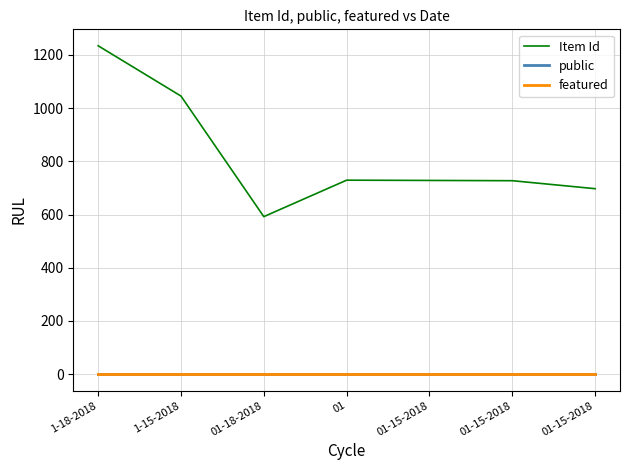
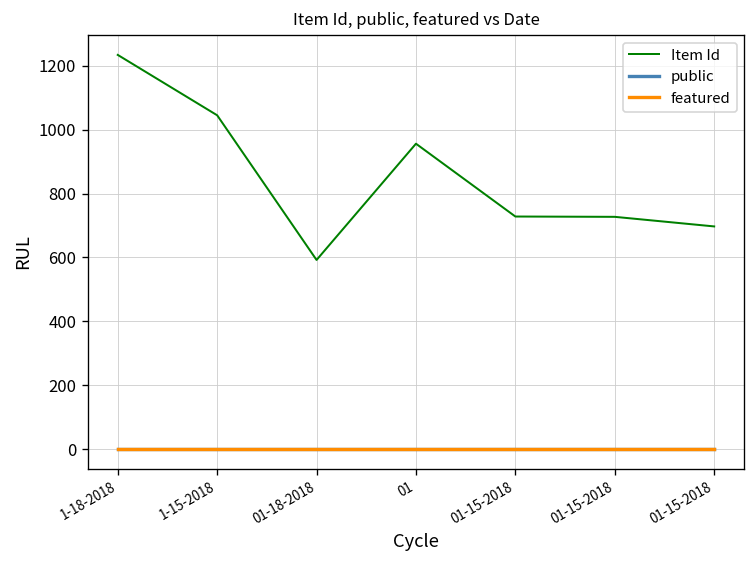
  {
    "Item Id": {
      "1-18-2018": 1230,
      "1-15-2018": 1050,
      "01-18-2018": 590,
-     "01": 730
+     "01": 960
    },
    "featured": {
      "1-18-2018": 0,
      "1-15-2018": 0,
      "01-18-2018": 0,
      "01": 0
    }
  }
